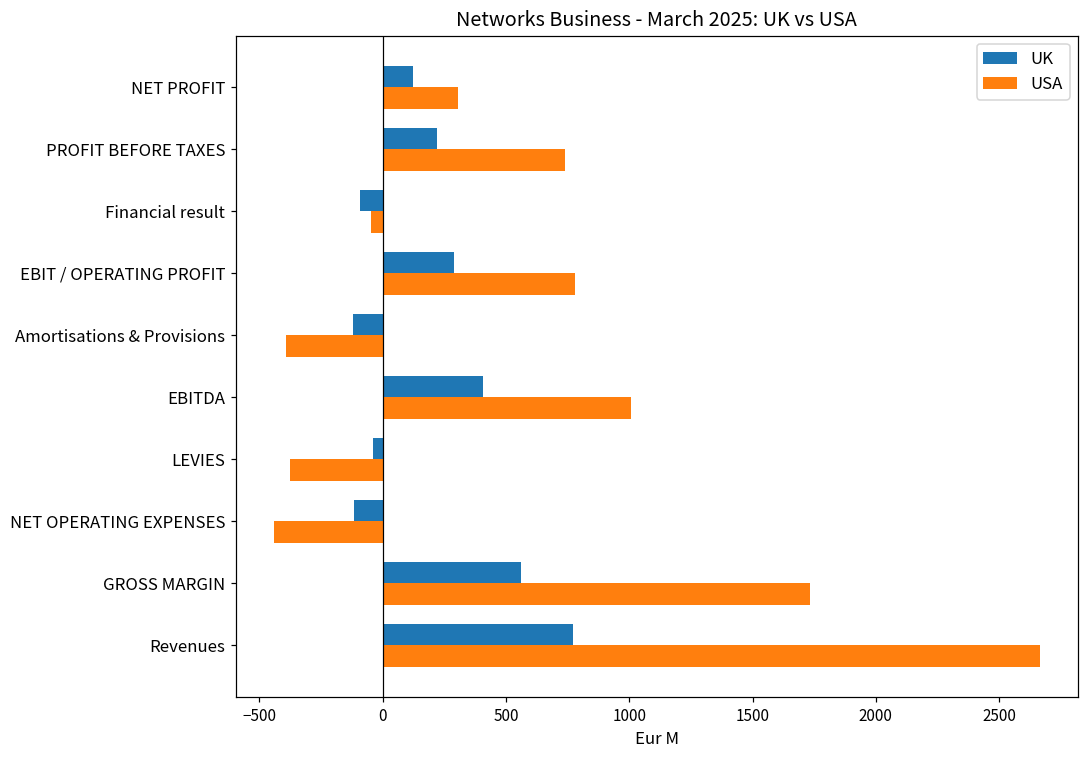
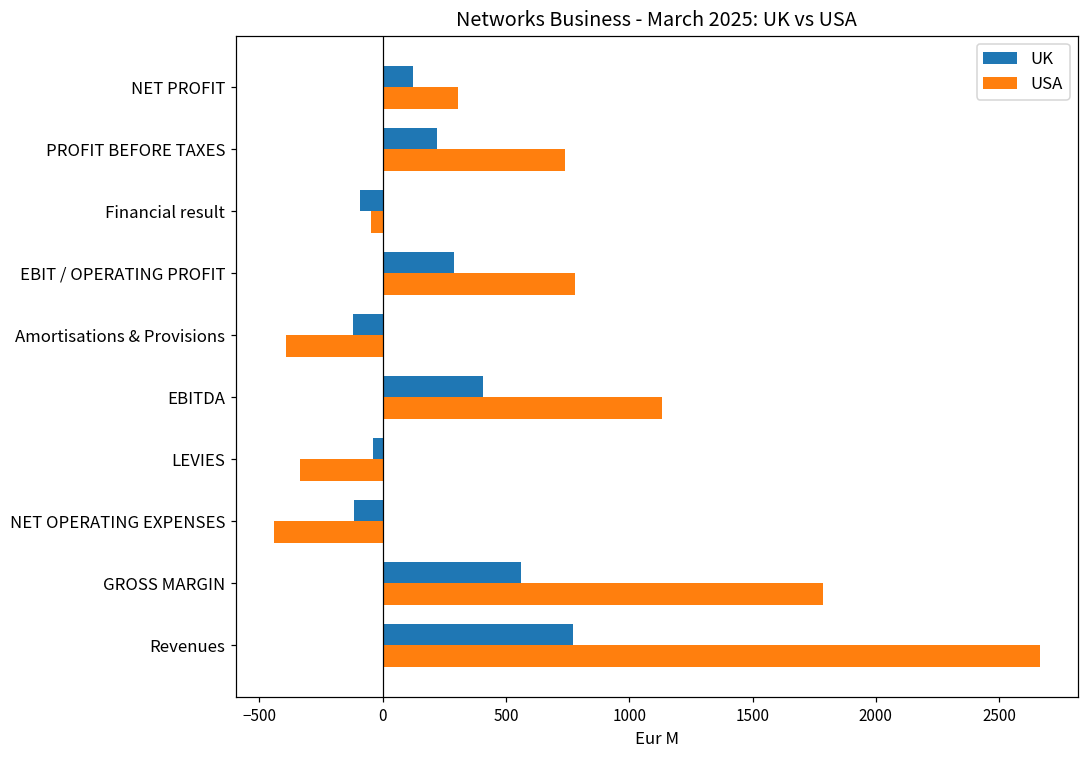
  {
    "UK": {
      "NET PROFIT": 120,
      "PROFIT BEFORE TAXES": 220,
      "Financial result": -90,
      "EBIT / OPERATING PROFIT": 290,
      "Amortisations & Provisions": -120,
      "EBITDA": 410,
      "LEVIES": -40,
      "NET OPERATING EXPENSES": -120,
      "GROSS MARGIN": 560,
      "Revenues": 770
    },
    "USA": {
      "NET PROFIT": 300,
      "PROFIT BEFORE TAXES": 740,
      "Financial result": -50,
      "EBIT / OPERATING PROFIT": 780,
      "Amortisations & Provisions": -390,
-     "EBITDA": 1010,
-     "LEVIES": -370,
+     "EBITDA": 1130,
+     "LEVIES": -340,
      "NET OPERATING EXPENSES": -440,
-     "GROSS MARGIN": 1730,
+     "GROSS MARGIN": 1780,
      "Revenues": 2660
    }
  }
